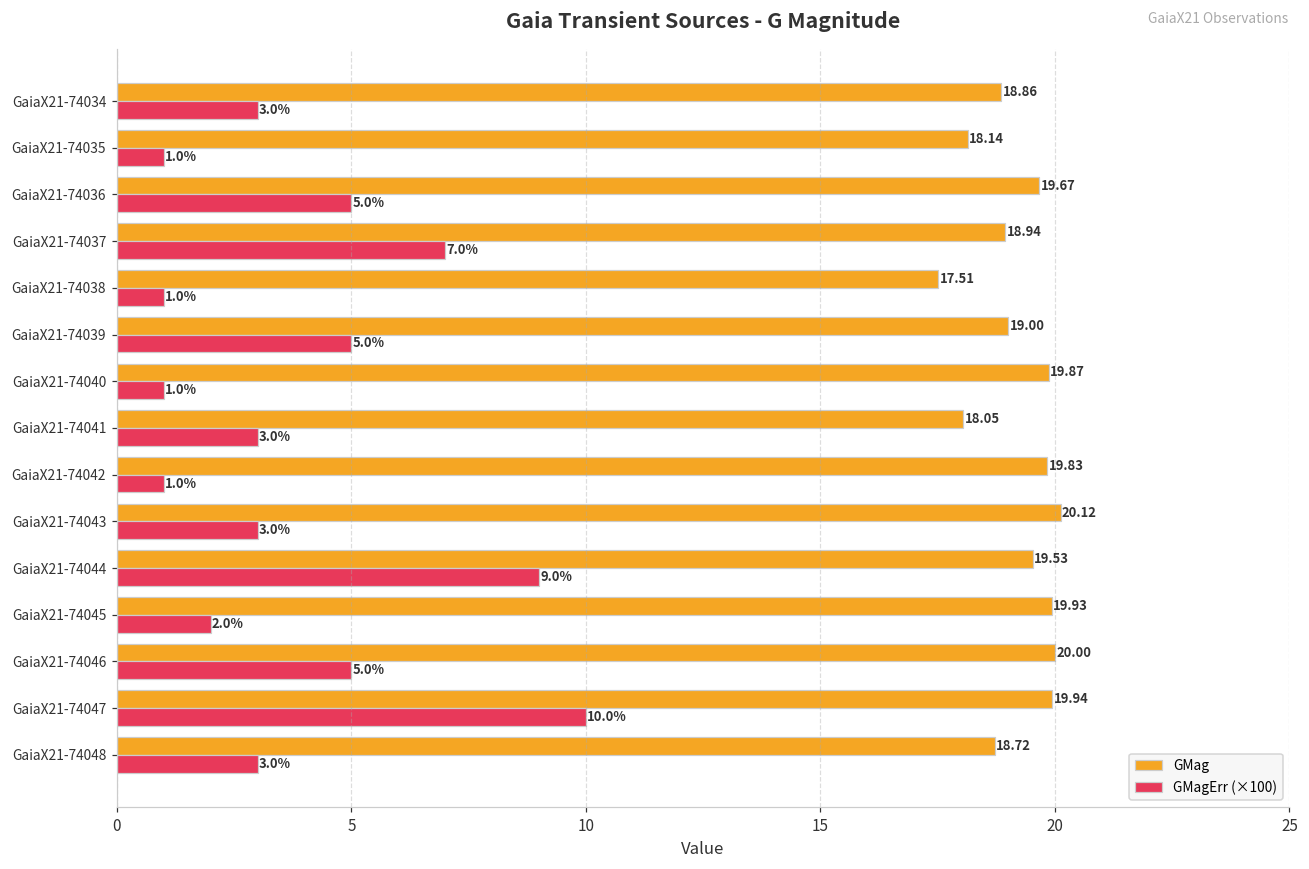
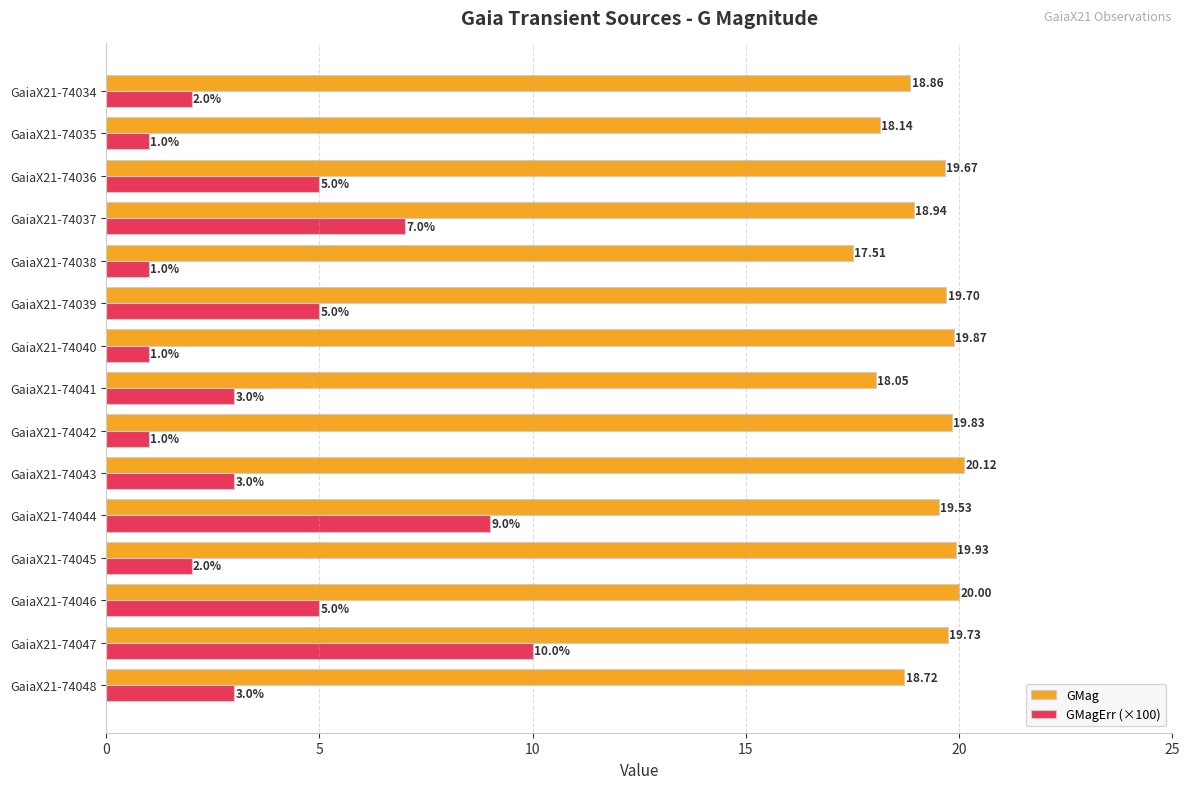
  {
    "GMag": {
      "GaiaX21-74034": "18.86",
      "GaiaX21-74035": "18.14",
      "GaiaX21-74036": "19.67",
      "GaiaX21-74037": "18.94",
      "GaiaX21-74038": "17.51",
-     "GaiaX21-74039": "19.00",
+     "GaiaX21-74039": "19.70",
      "GaiaX21-74040": "19.87",
      "GaiaX21-74041": "18.05",
      "GaiaX21-74042": "19.83",
      "GaiaX21-74043": "20.12",
      "GaiaX21-74044": "19.53",
      "GaiaX21-74045": "19.93",
      "GaiaX21-74046": "20.00",
-     "GaiaX21-74047": "19.94",
+     "GaiaX21-74047": "19.73",
      "GaiaX21-74048": "18.72"
    },
    "GMagErr (×100)": {
-     "GaiaX21-74034": "3.0%",
+     "GaiaX21-74034": "2.0%",
      "GaiaX21-74035": "1.0%",
      "GaiaX21-74036": "5.0%",
      "GaiaX21-74037": "7.0%",
      "GaiaX21-74038": "1.0%",
      "GaiaX21-74039": "5.0%",
      "GaiaX21-74040": "1.0%",
      "GaiaX21-74041": "3.0%",
      "GaiaX21-74042": "1.0%",
      "GaiaX21-74043": "3.0%",
      "GaiaX21-74044": "9.0%",
      "GaiaX21-74045": "2.0%",
      "GaiaX21-74046": "5.0%",
      "GaiaX21-74047": "10.0%",
      "GaiaX21-74048": "3.0%"
    }
  }
